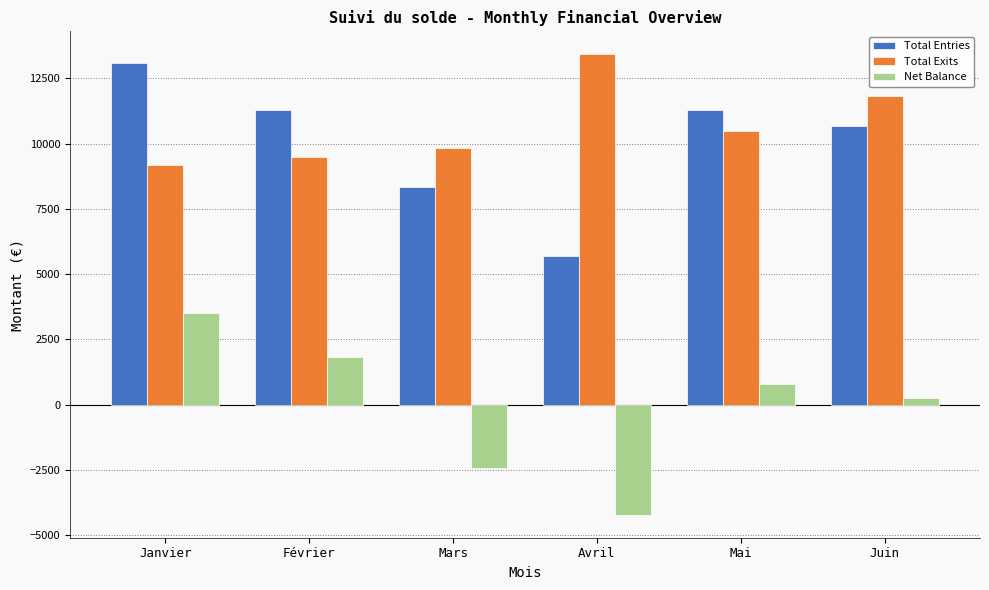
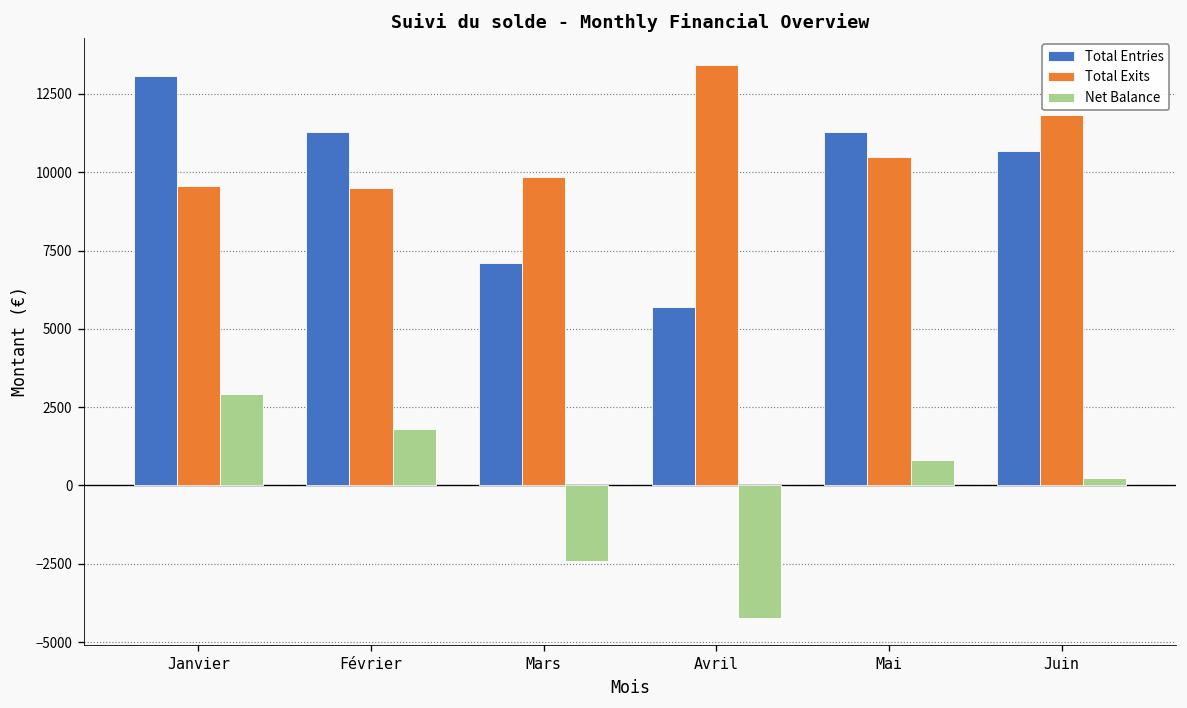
  {
    "Total Entries": {
      "Janvier": 13100,
      "Février": 11300,
-     "Mars": 8300,
+     "Mars": 7100,
      "Avril": 5700,
      "Mai": 11300,
      "Juin": 10700
    },
    "Total Exits": {
-     "Janvier": 9200,
+     "Janvier": 9600,
      "Février": 9500,
      "Mars": 9800,
      "Avril": 13400,
      "Mai": 10500,
      "Juin": 11800
    },
    "Net Balance": {
-     "Janvier": 3500,
+     "Janvier": 2900,
      "Février": 1800,
      "Mars": -2400,
      "Avril": -4200,
      "Mai": 800,
      "Juin": 200
    }
  }
